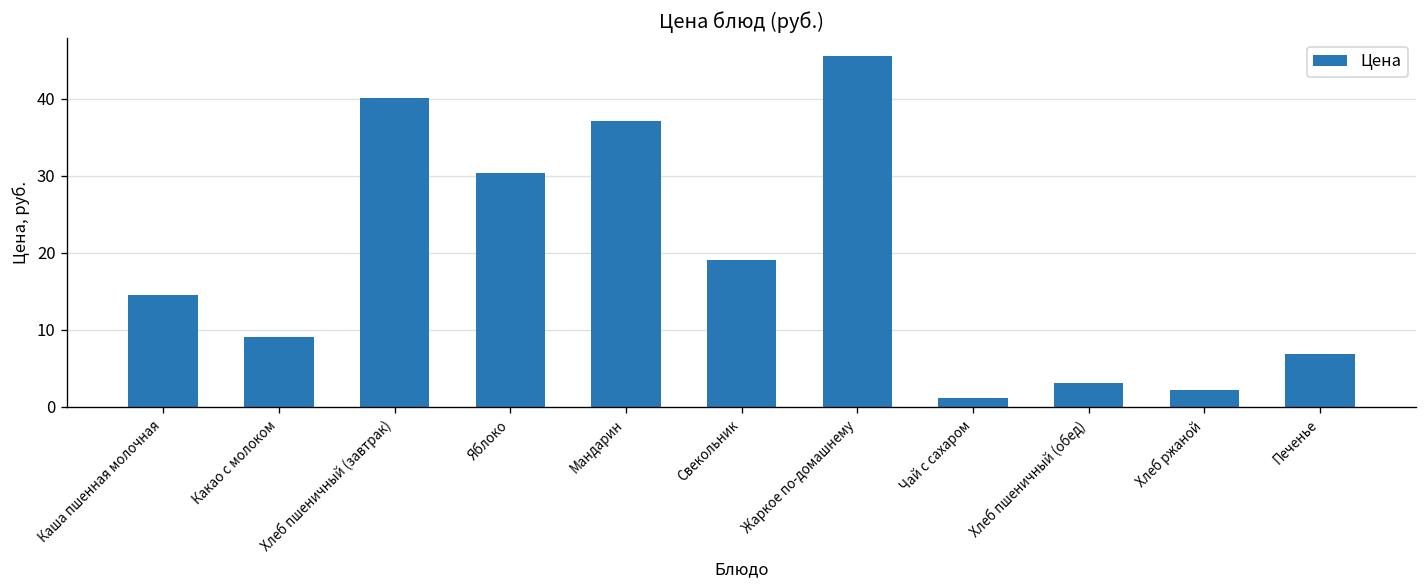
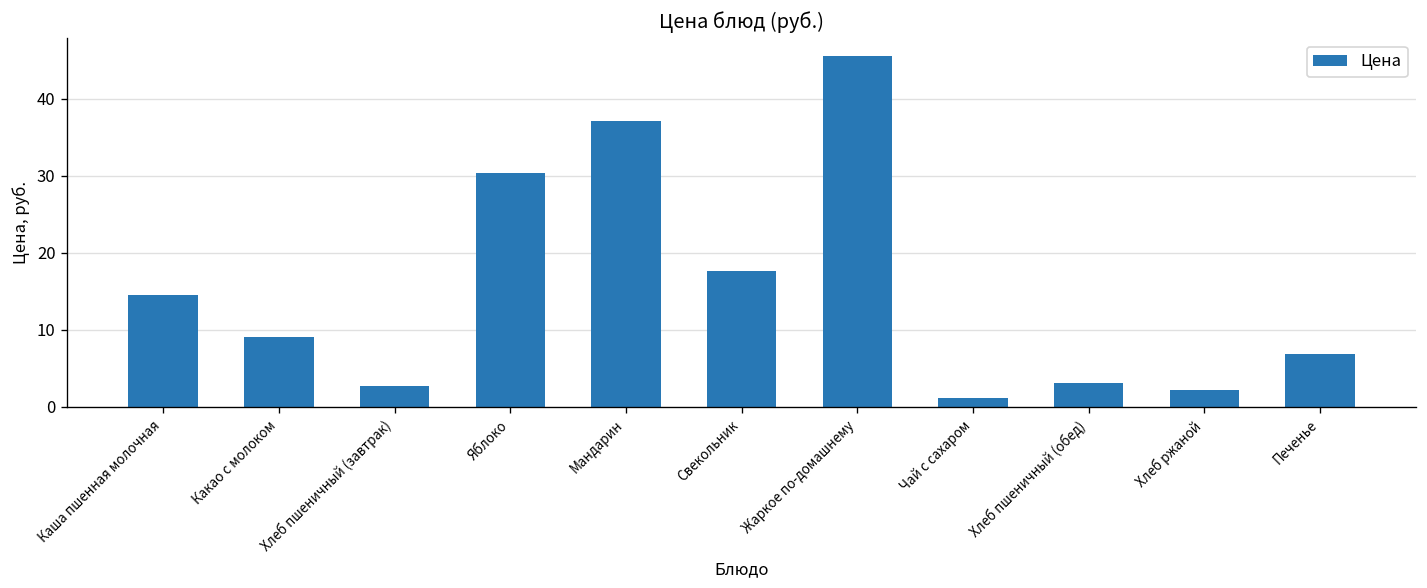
  {
    "Каша пшенная молочная": 15,
    "Какао с молоком": 9,
-   "Хлеб пшеничный (завтрак)": 40,
+   "Хлеб пшеничный (завтрак)": 3,
    "Яблоко": 30,
    "Мандарин": 37,
-   "Свекольник": 19,
+   "Свекольник": 18,
    "Жаркое по-домашнему": 46,
    "Чай с сахаром": 1,
    "Хлеб пшеничный (обед)": 3,
    "Хлеб ржаной": 2,
    "Печенье": 7
  }
